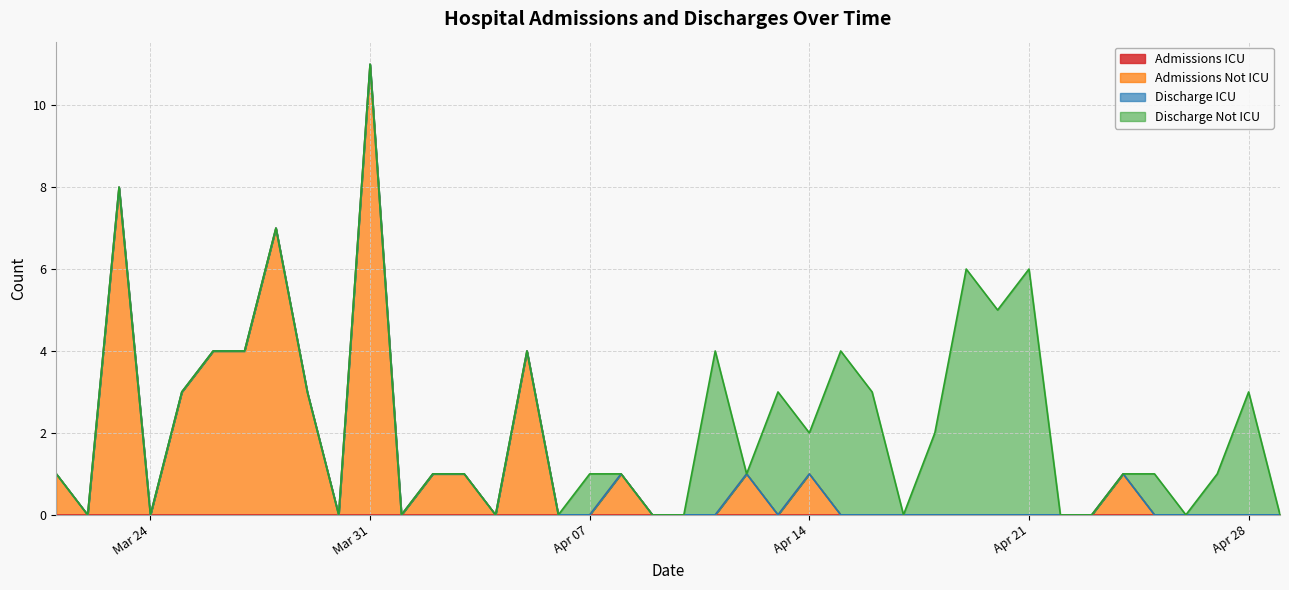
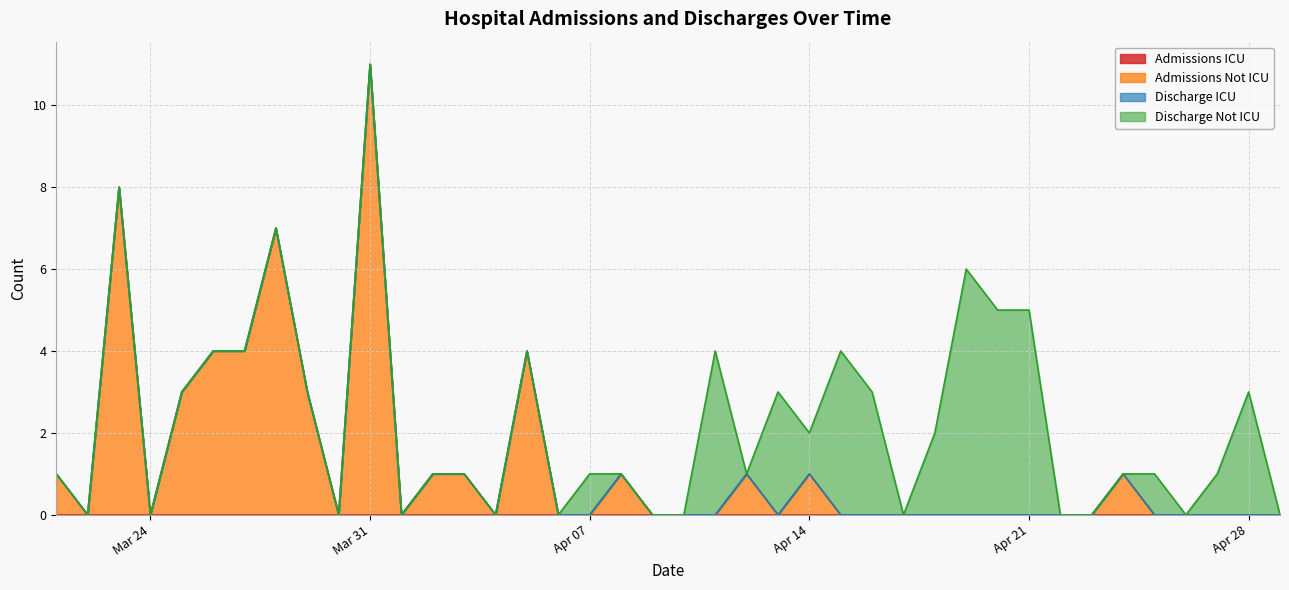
  {
    "Admissions ICU": {
      "Mar 31": 0,
      "Apr 14": 0
    },
    "Discharge ICU": {
      "Apr 14": 1
    },
    "Discharge Not ICU": {
      "Apr 07": 1,
      "Apr 14": 2,
-     "Apr 21": 6,
+     "Apr 21": 5,
      "Apr 28": 3
    }
  }
